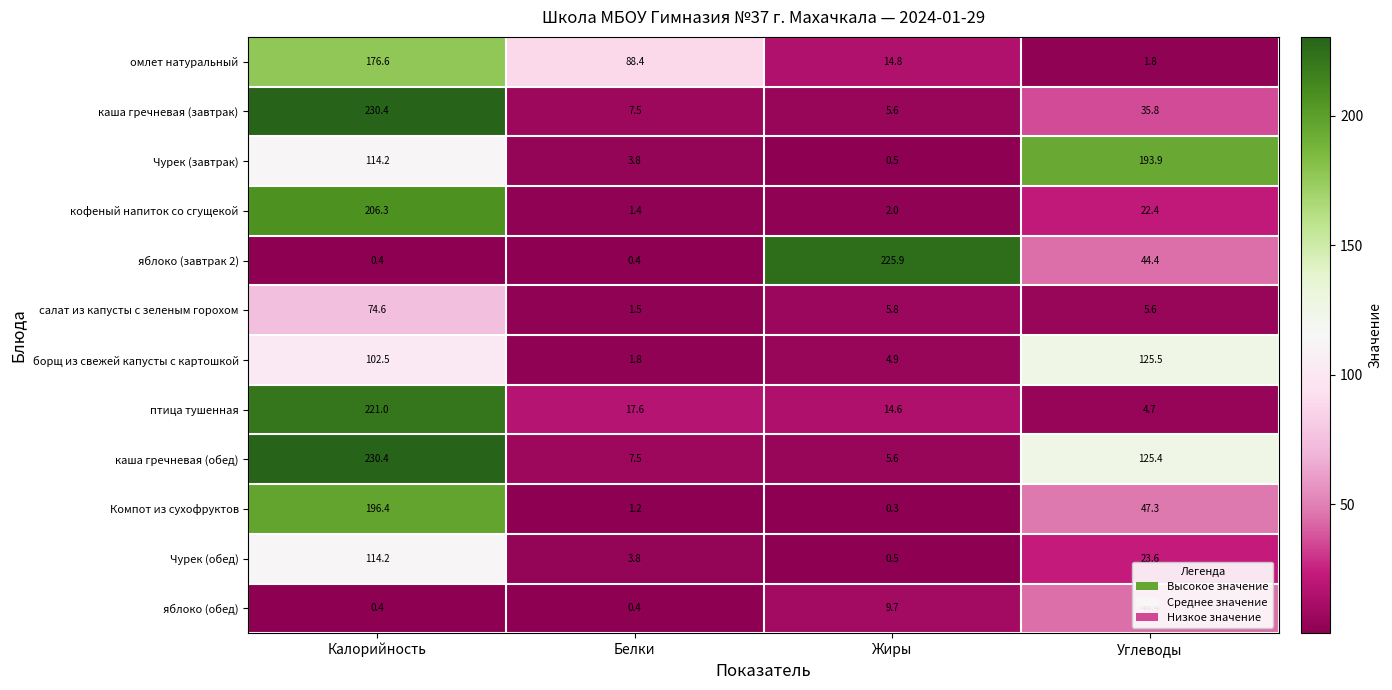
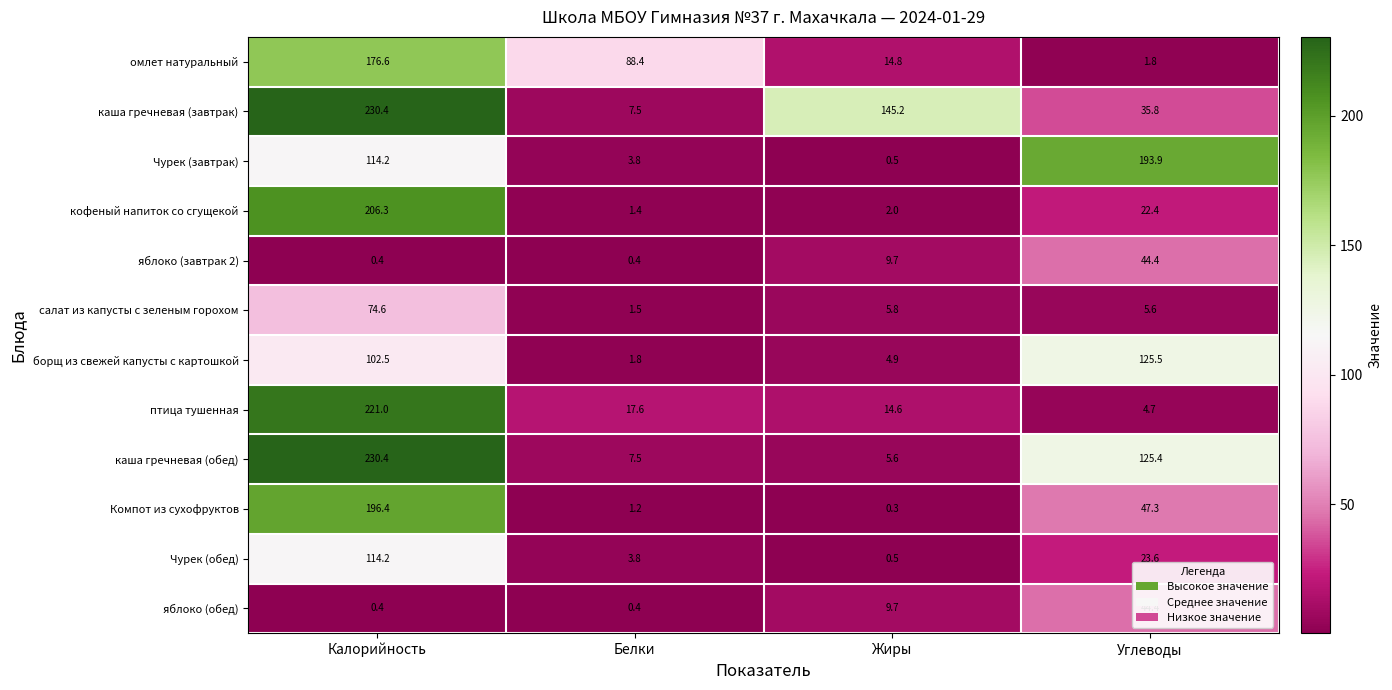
  {
    "омлет натуральный": {
      "Калорийность": 176.6,
      "Белки": 88.4,
      "Жиры": 14.8,
      "Углеводы": 1.8
    },
    "каша гречневая (завтрак)": {
      "Калорийность": 230.4,
      "Белки": 7.5,
-     "Жиры": 5.6,
+     "Жиры": 145.2,
      "Углеводы": 35.8
    },
    "Чурек (завтрак)": {
      "Калорийность": 114.2,
      "Белки": 3.8,
      "Жиры": 0.5,
      "Углеводы": 193.9
    },
    "кофеный напиток со сгущекой": {
      "Калорийность": 206.3,
      "Белки": 1.4,
      "Жиры": 2.0,
      "Углеводы": 22.4
    },
    "яблоко (завтрак 2)": {
      "Калорийность": 0.4,
      "Белки": 0.4,
-     "Жиры": 225.9,
+     "Жиры": 9.7,
      "Углеводы": 44.4
    },
    "салат из капусты с зеленым горохом": {
      "Калорийность": 74.6,
      "Белки": 1.5,
      "Жиры": 5.8,
      "Углеводы": 5.6
    },
    "борщ из свежей капусты с картошкой": {
      "Калорийность": 102.5,
      "Белки": 1.8,
      "Жиры": 4.9,
      "Углеводы": 125.5
    },
    "птица тушенная": {
      "Калорийность": 221.0,
      "Белки": 17.6,
      "Жиры": 14.6,
      "Углеводы": 4.7
    },
    "каша гречневая (обед)": {
      "Калорийность": 230.4,
      "Белки": 7.5,
      "Жиры": 5.6,
      "Углеводы": 125.4
    },
    "Компот из сухофруктов": {
      "Калорийность": 196.4,
      "Белки": 1.2,
      "Жиры": 0.3,
      "Углеводы": 47.3
    },
    "Чурек (обед)": {
      "Калорийность": 114.2,
      "Белки": 3.8,
      "Жиры": 0.5
    },
    "яблоко (обед)": {
      "Калорийность": 0.4,
      "Белки": 0.4,
      "Жиры": 9.7
    }
  }
